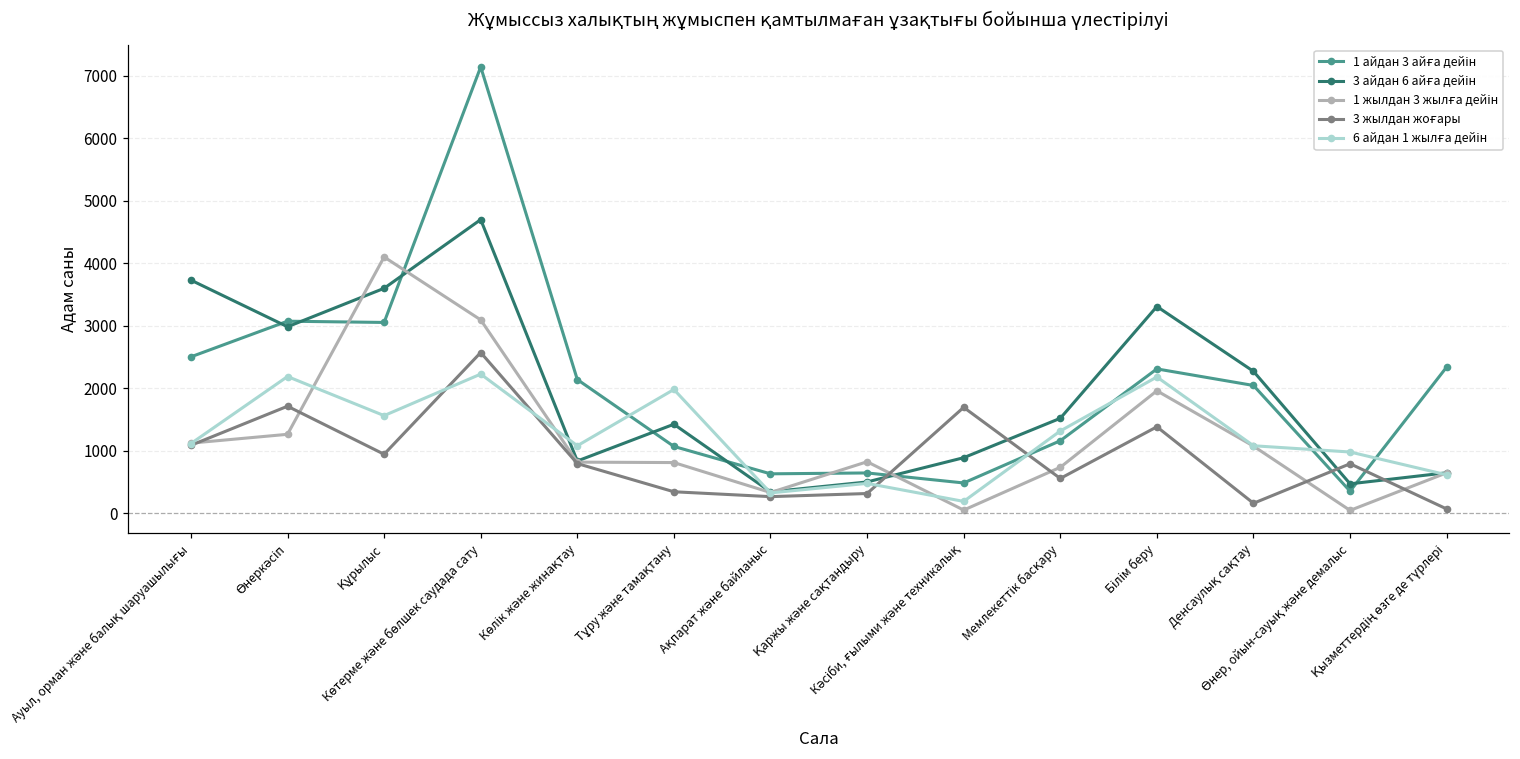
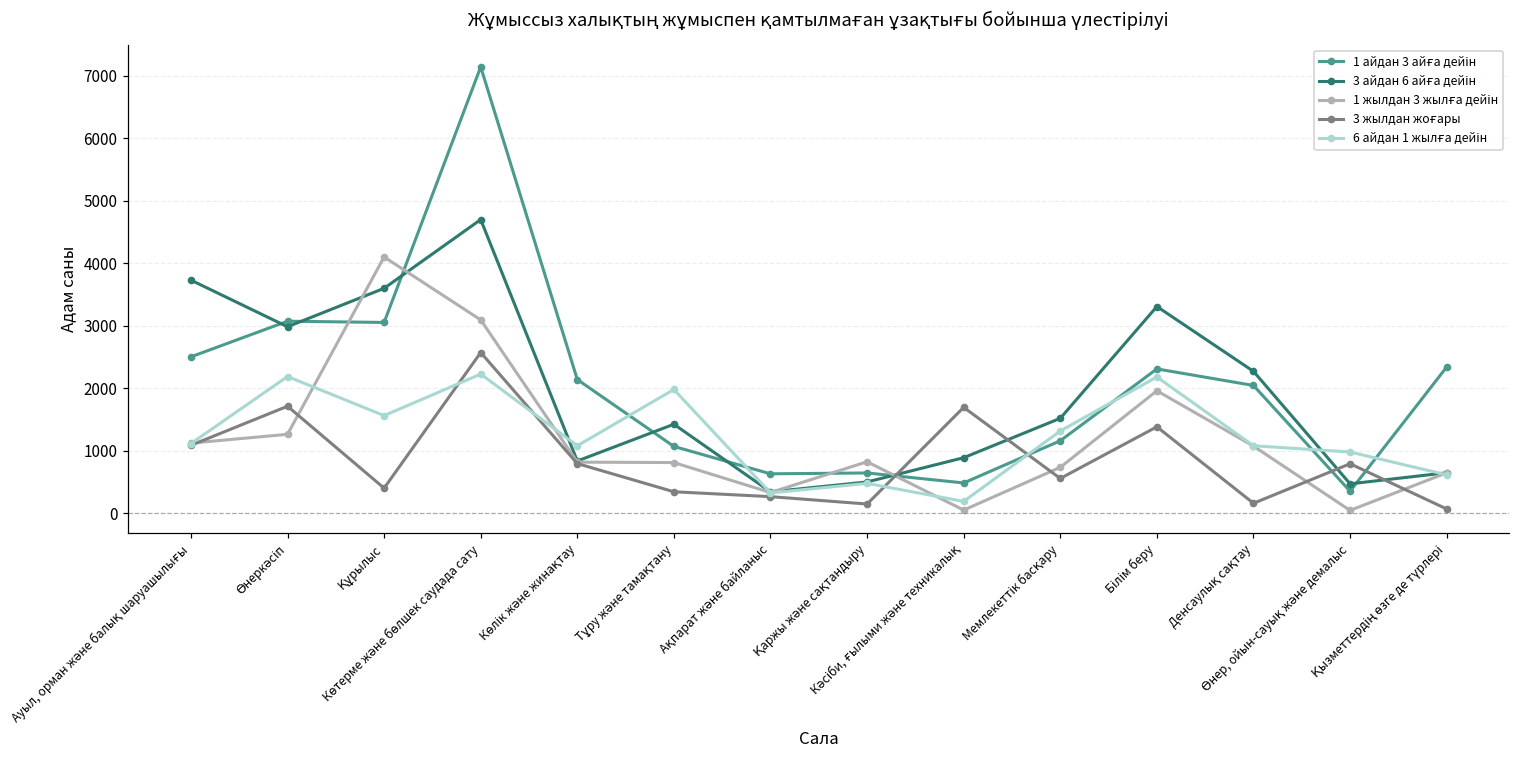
  {
    "3 жылдан жоғары": {
      "Өнеркәсіп": 1700,
-     "Құрылыс": 900,
+     "Құрылыс": 400,
      "Көтерме және бөлшек саудада сату": 2600,
      "Тұру және тамақтану": 300,
      "Ақпарат және байланыс": 300,
-     "Қаржы және сақтандыру": 300,
+     "Қаржы және сақтандыру": 100,
      "Кәсіби, ғылыми және техникалық": 1700,
      "Мемлекеттік басқару": 600,
      "Білім беру": 1400,
      "Денсаулық сақтау": 200,
      "Өнер, ойын-сауық және демалыс": 800,
      "Қызметтердің өзге де түрлері": 100
    }
  }
